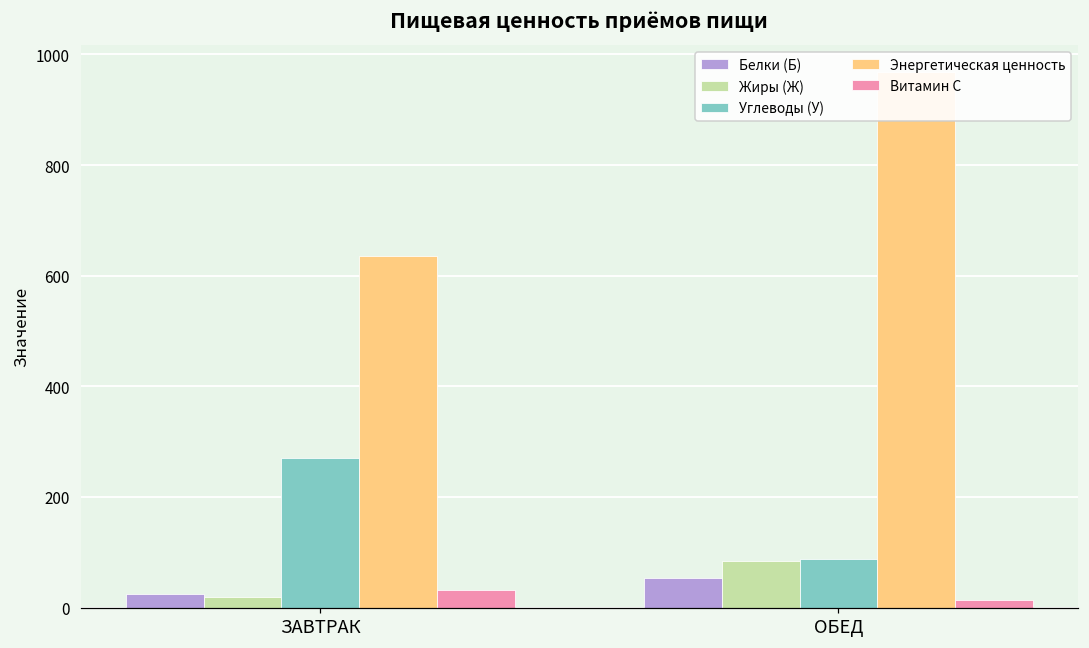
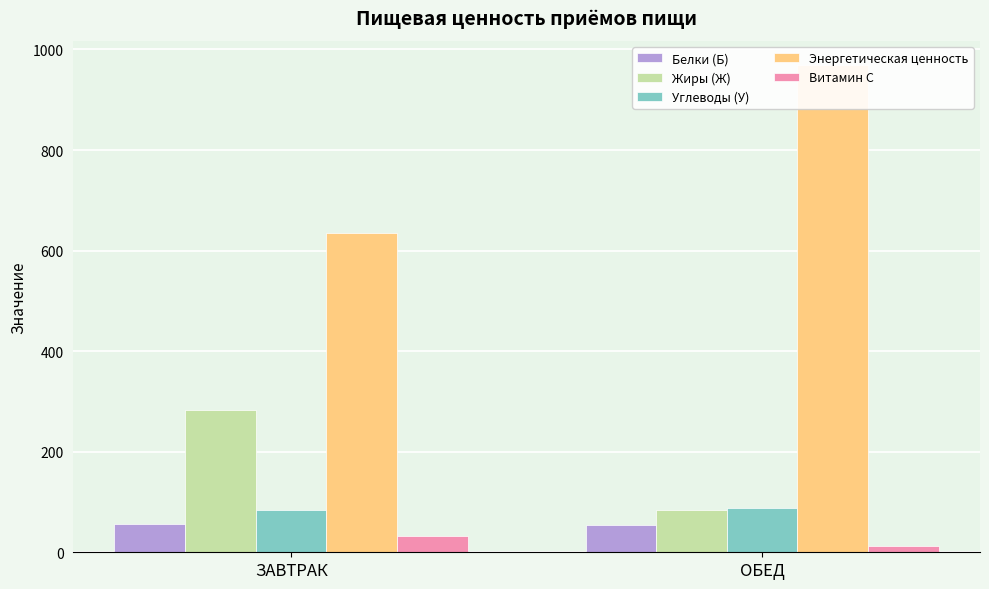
  {
    "Белки (Б)": {
-     "ЗАВТРАК": 20,
+     "ЗАВТРАК": 60,
      "ОБЕД": 50
    },
    "Жиры (Ж)": {
-     "ЗАВТРАК": 20,
+     "ЗАВТРАК": 280,
      "ОБЕД": 80
    },
    "Углеводы (У)": {
-     "ЗАВТРАК": 270,
+     "ЗАВТРАК": 80,
      "ОБЕД": 90
    },
    "Энергетическая ценность": {
      "ЗАВТРАК": 640
    },
    "Витамин С": {
      "ЗАВТРАК": 30,
      "ОБЕД": 10
    }
  }
